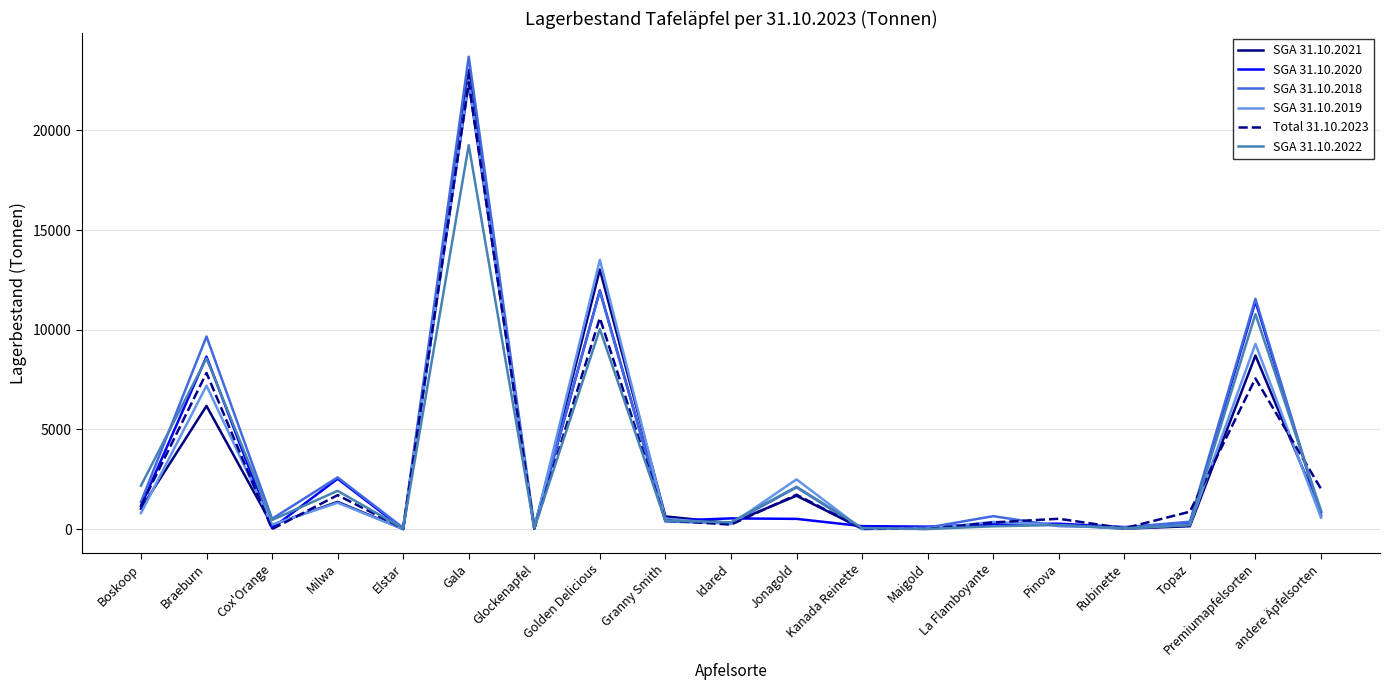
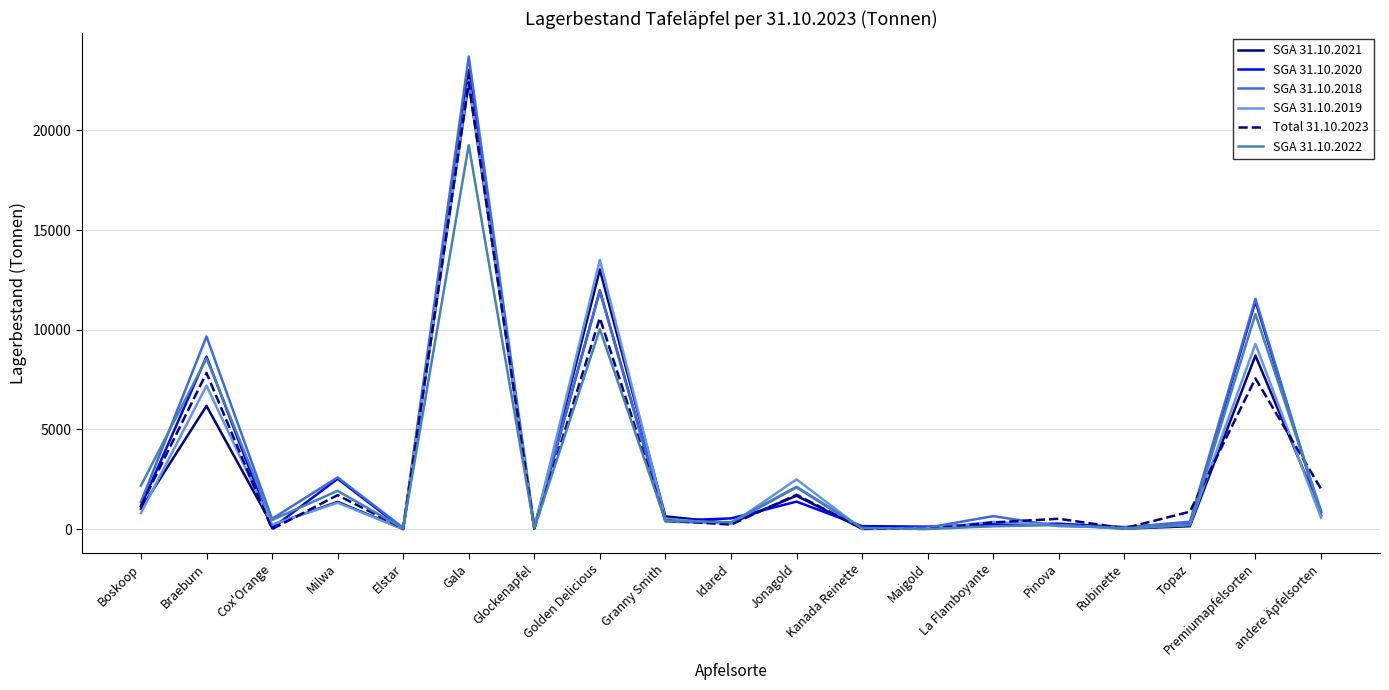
  {
    "SGA 31.10.2020": {
      "Idared": 500,
-     "Jonagold": 500,
+     "Jonagold": 1400,
      "Premiumapfelsorten": 11400
    }
  }
